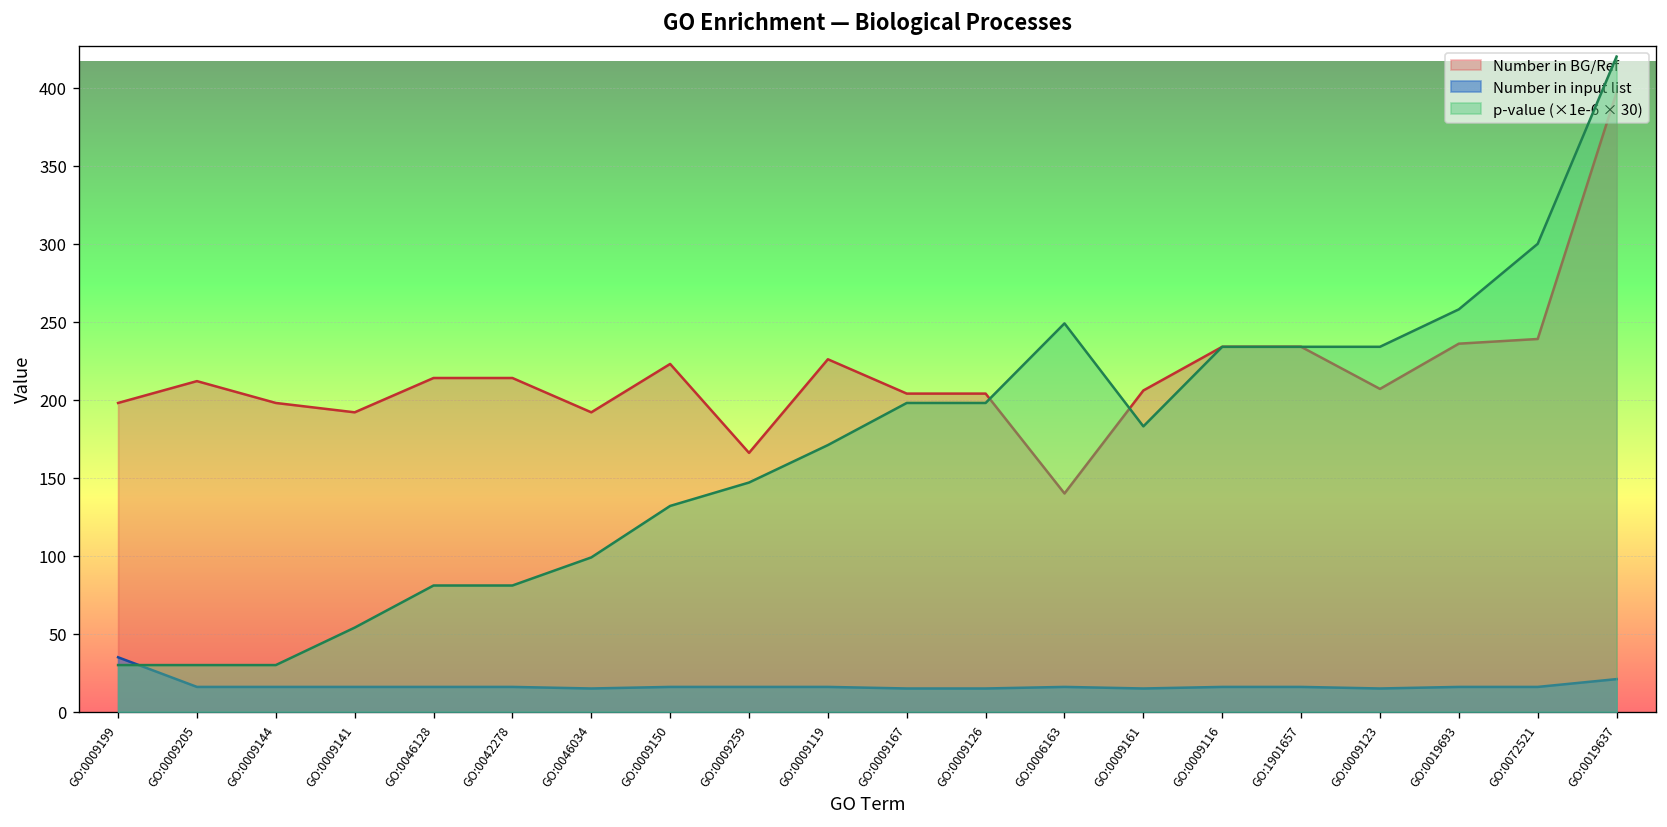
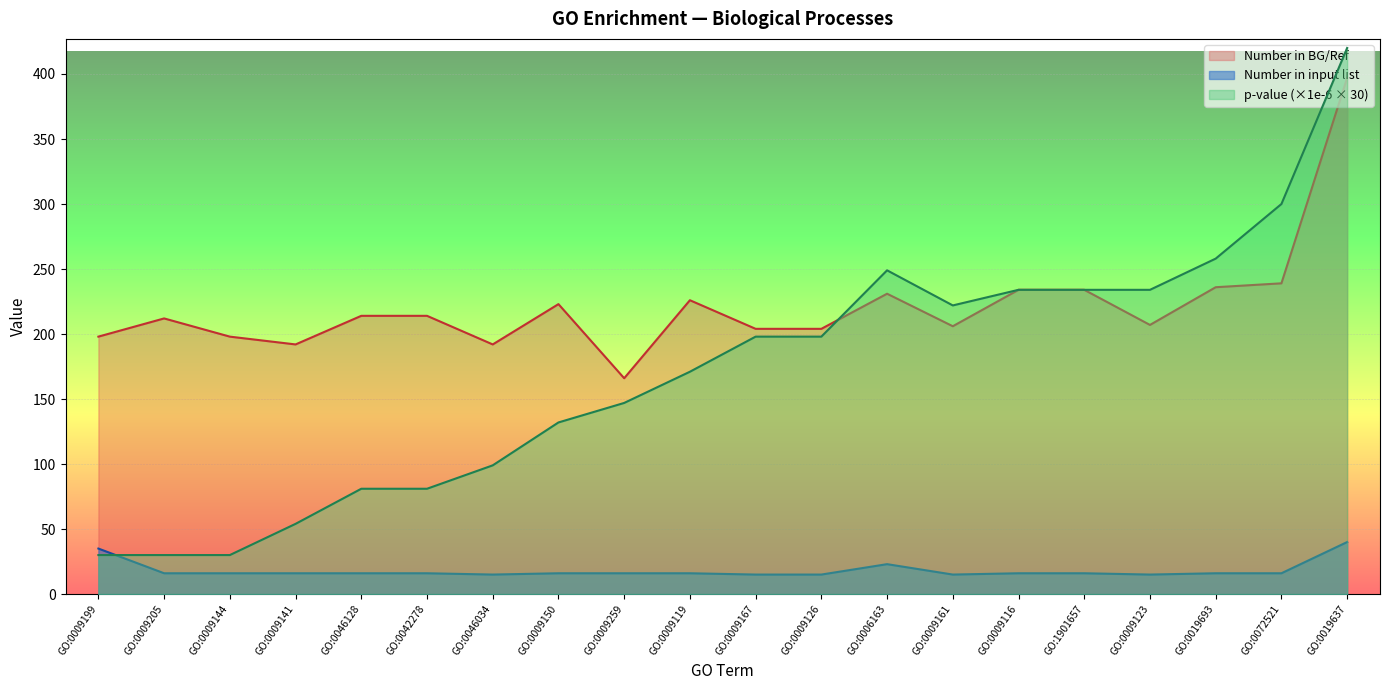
  {
    "Number in BG/Ref": {
      "GO:0009199": 198,
      "GO:0009205": 212,
      "GO:0009144": 198,
      "GO:0009141": 192,
      "GO:0046128": 214,
      "GO:0042278": 214,
      "GO:0046034": 192,
      "GO:0009150": 223,
      "GO:0009259": 166,
      "GO:0009119": 226,
      "GO:0009167": 204,
      "GO:0009126": 204,
-     "GO:0006163": 140,
+     "GO:0006163": 231,
      "GO:0009161": 206,
      "GO:0009123": 207,
      "GO:0019693": 236,
      "GO:0072521": 239
    },
    "Number in input list": {
      "GO:0009199": 35,
      "GO:0009205": 16,
      "GO:0009144": 16,
      "GO:0009141": 16,
      "GO:0046128": 16,
      "GO:0042278": 16,
      "GO:0046034": 15,
      "GO:0009150": 16,
      "GO:0009259": 16,
      "GO:0009119": 16,
      "GO:0009167": 15,
      "GO:0009126": 15,
-     "GO:0006163": 16,
+     "GO:0006163": 23,
      "GO:0009161": 15,
      "GO:0009116": 16,
      "GO:1901657": 16,
      "GO:0009123": 15,
      "GO:0019693": 16,
      "GO:0072521": 16,
-     "GO:0019637": 21
+     "GO:0019637": 40
    },
    "p-value (×1e-6 × 30)": {
      "GO:0009199": 30,
      "GO:0009205": 30,
      "GO:0009144": 30,
      "GO:0009141": 54,
      "GO:0046128": 81,
      "GO:0042278": 81,
      "GO:0046034": 99,
      "GO:0009150": 132,
      "GO:0009259": 147,
      "GO:0009119": 171,
      "GO:0009167": 198,
      "GO:0009126": 198,
      "GO:0006163": 249,
-     "GO:0009161": 183,
+     "GO:0009161": 222,
      "GO:0009123": 234,
      "GO:0019693": 258,
      "GO:0072521": 300
    }
  }
